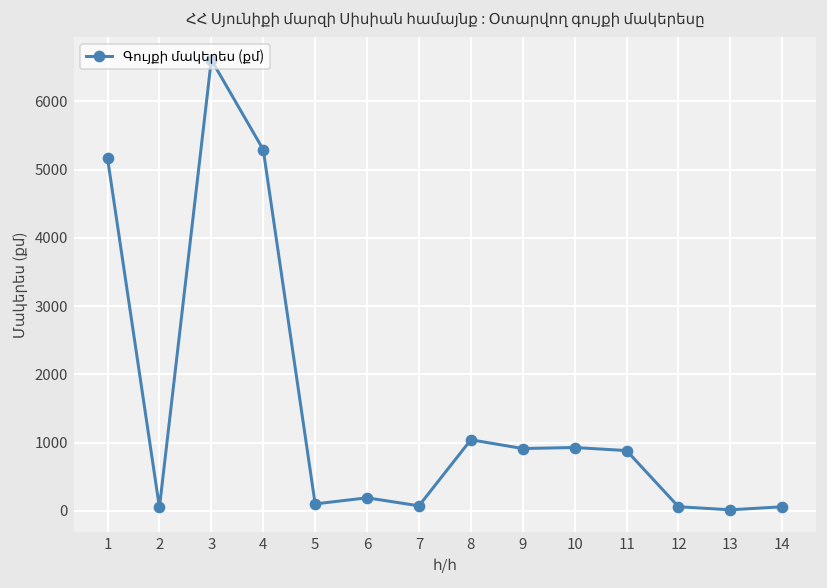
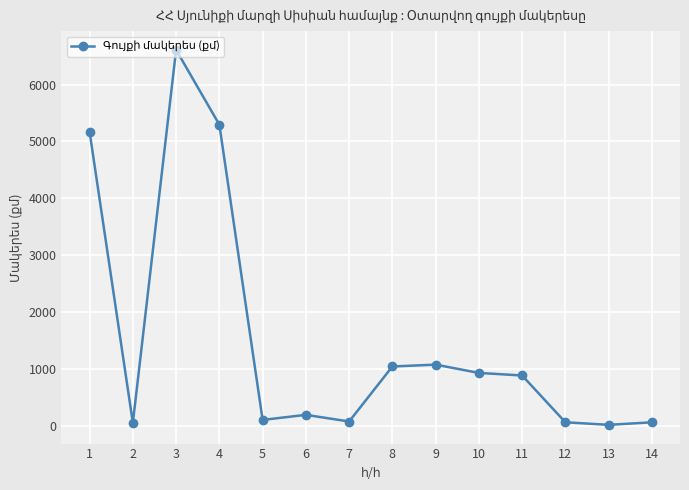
  {
    "1": 5200,
    "2": 100,
    "4": 5300,
    "5": 100,
    "6": 200,
    "7": 100,
    "8": 1000,
-   "9": 900,
+   "9": 1100,
    "10": 900,
    "11": 900,
    "12": 100,
    "13": 0,
    "14": 100
  }
